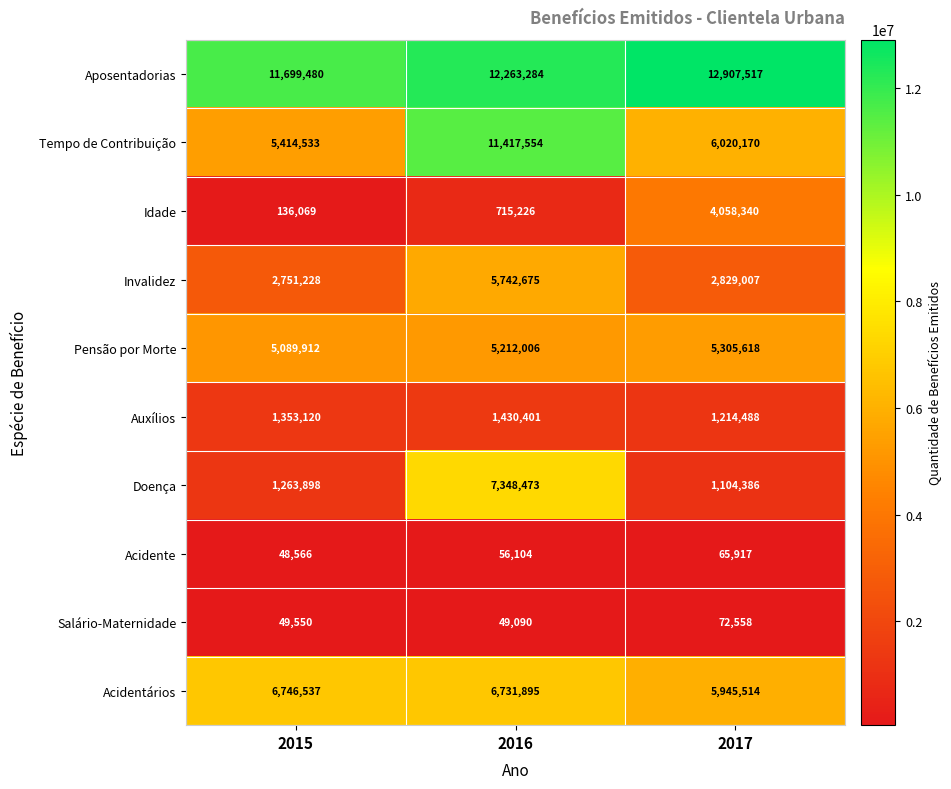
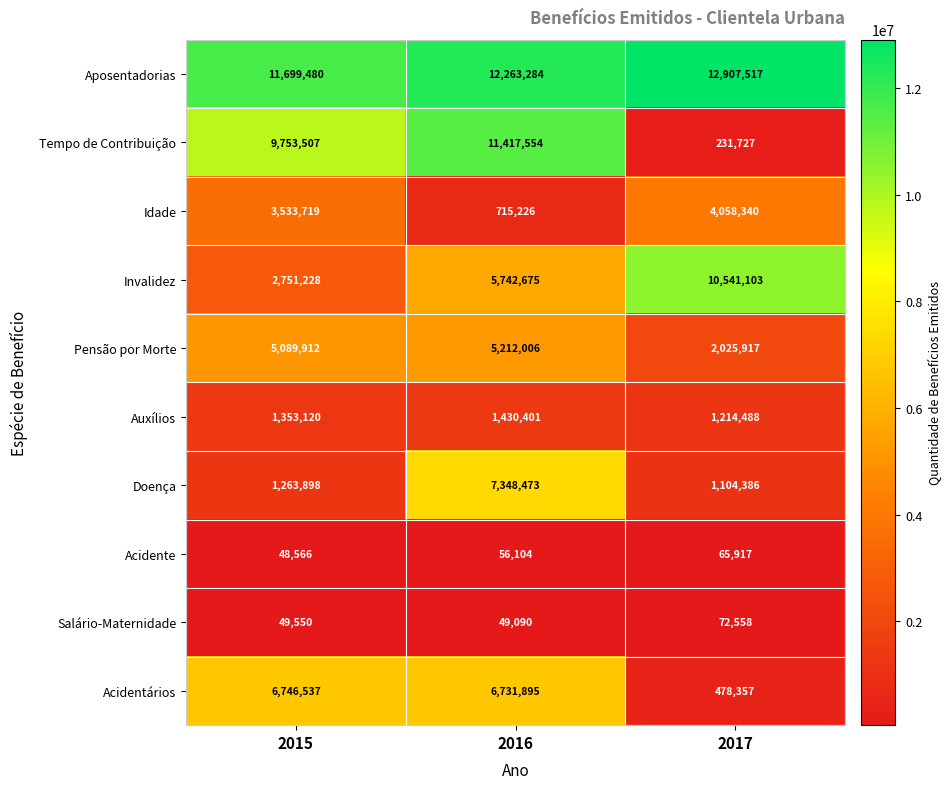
  {
    "Aposentadorias": {
      "2015": "11,699,480",
      "2016": "12,263,284",
      "2017": "12,907,517"
    },
    "Tempo de Contribuição": {
-     "2015": "5,414,533",
+     "2015": "9,753,507",
      "2016": "11,417,554",
-     "2017": "6,020,170"
+     "2017": "231,727"
    },
    "Idade": {
-     "2015": "136,069",
+     "2015": "3,533,719",
      "2016": "715,226",
      "2017": "4,058,340"
    },
    "Invalidez": {
      "2015": "2,751,228",
      "2016": "5,742,675",
-     "2017": "2,829,007"
+     "2017": "10,541,103"
    },
    "Pensão por Morte": {
      "2015": "5,089,912",
      "2016": "5,212,006",
-     "2017": "5,305,618"
+     "2017": "2,025,917"
    },
    "Auxílios": {
      "2015": "1,353,120",
      "2016": "1,430,401",
      "2017": "1,214,488"
    },
    "Doença": {
      "2015": "1,263,898",
      "2016": "7,348,473",
      "2017": "1,104,386"
    },
    "Acidente": {
      "2015": "48,566",
      "2016": "56,104",
      "2017": "65,917"
    },
    "Salário-Maternidade": {
      "2015": "49,550",
      "2016": "49,090",
      "2017": "72,558"
    },
    "Acidentários": {
      "2015": "6,746,537",
      "2016": "6,731,895",
-     "2017": "5,945,514"
+     "2017": "478,357"
    }
  }
